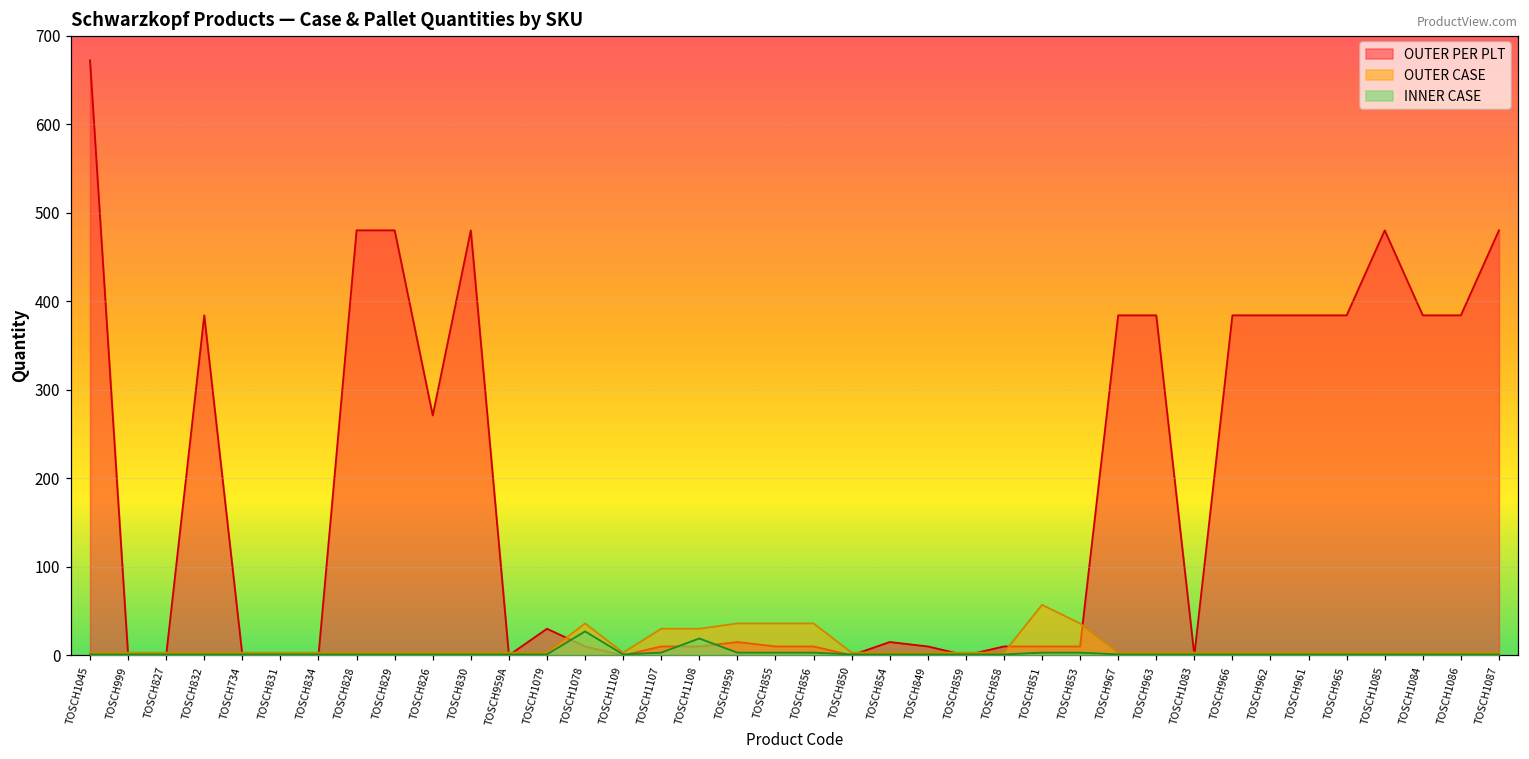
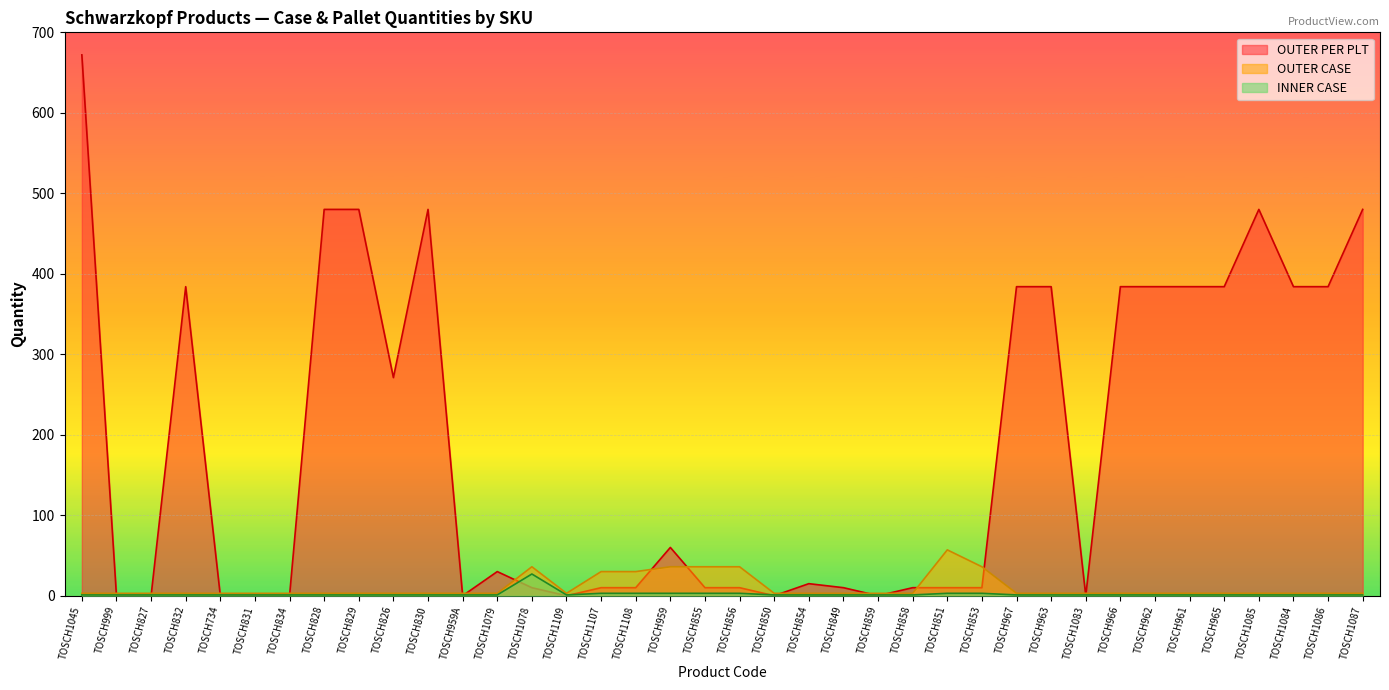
  {
    "OUTER PER PLT": {
      "TOSCH1045": 670,
      "TOSCH832": 380,
      "TOSCH828": 480,
      "TOSCH829": 480,
      "TOSCH826": 270,
      "TOSCH830": 480,
      "TOSCH1079": 30,
      "TOSCH1078": 10,
      "TOSCH1107": 10,
      "TOSCH1108": 10,
-     "TOSCH959": 20,
+     "TOSCH959": 60,
      "TOSCH855": 10,
      "TOSCH856": 10,
      "TOSCH854": 20,
      "TOSCH849": 10,
      "TOSCH858": 10,
      "TOSCH851": 10,
      "TOSCH853": 10,
      "TOSCH967": 380,
      "TOSCH963": 380,
      "TOSCH966": 380,
      "TOSCH962": 380,
      "TOSCH961": 380,
      "TOSCH965": 380,
      "TOSCH1085": 480,
      "TOSCH1084": 380,
      "TOSCH1086": 380,
      "TOSCH1087": 480
    },
    "OUTER CASE": {
      "TOSCH1078": 40,
      "TOSCH1107": 30,
      "TOSCH1108": 30,
      "TOSCH959": 40,
      "TOSCH855": 40,
      "TOSCH856": 40,
      "TOSCH851": 60,
      "TOSCH853": 40
    },
    "INNER CASE": {
      "TOSCH1078": 30,
      "TOSCH1107": 0,
-     "TOSCH1108": 20,
+     "TOSCH1108": 0,
      "TOSCH959": 0,
      "TOSCH855": 0,
      "TOSCH856": 0,
      "TOSCH851": 0,
      "TOSCH853": 0
    }
  }
